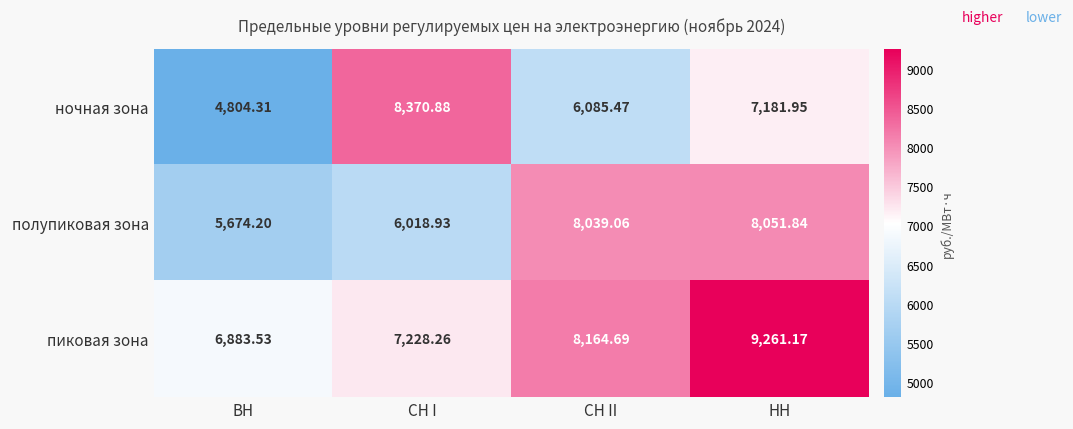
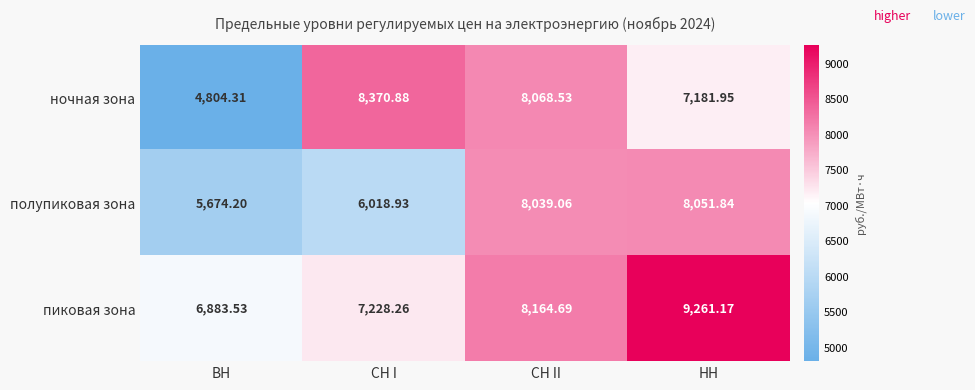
  {
    "ночная зона": {
      "ВН": "4,804.31",
      "СН I": "8,370.88",
-     "СН II": "6,085.47",
+     "СН II": "8,068.53",
      "НН": "7,181.95"
    },
    "полупиковая зона": {
      "ВН": "5,674.20",
      "СН I": "6,018.93",
      "СН II": "8,039.06",
      "НН": "8,051.84"
    },
    "пиковая зона": {
      "ВН": "6,883.53",
      "СН I": "7,228.26",
      "СН II": "8,164.69",
      "НН": "9,261.17"
    }
  }
